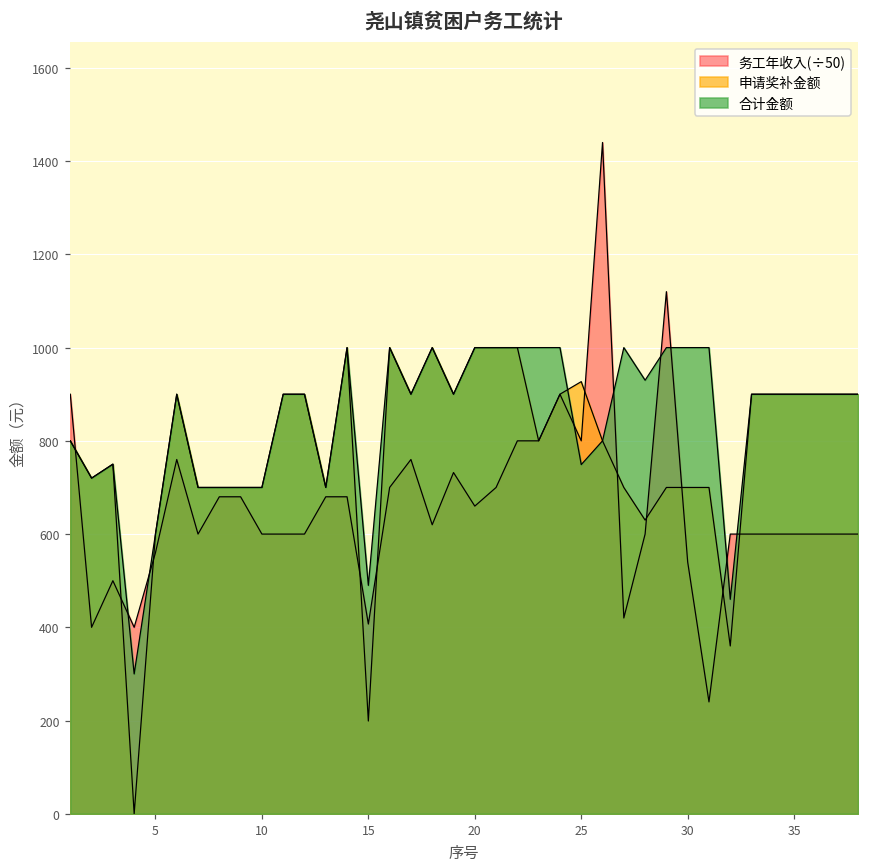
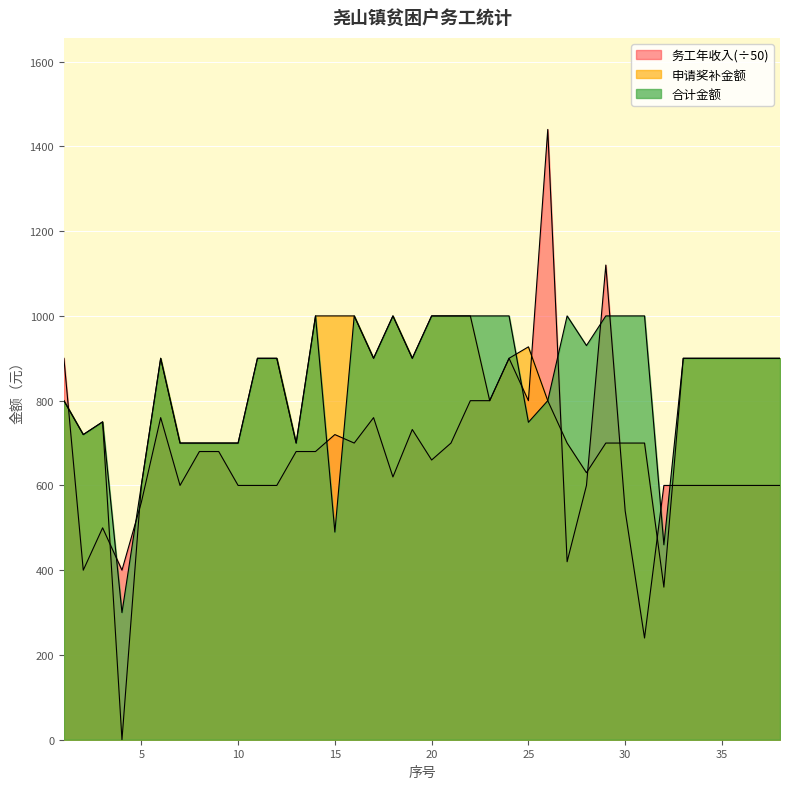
  {
    "务工年收入(÷50)": {
      "5": 560,
      "10": 600,
-     "15": 410,
+     "15": 720,
      "20": 660,
      "25": 800,
      "30": 540,
      "35": 600
    },
    "申请奖补金额": {
-     "15": 200,
+     "15": 1000,
      "25": 930,
      "30": 700
    },
    "合计金额": {
      "15": 490,
      "25": 750,
      "30": 1000
    }
  }
